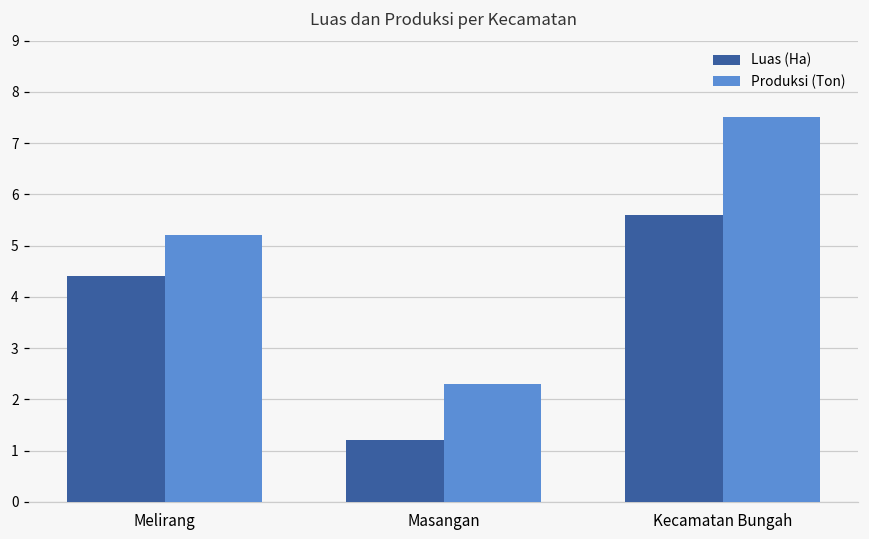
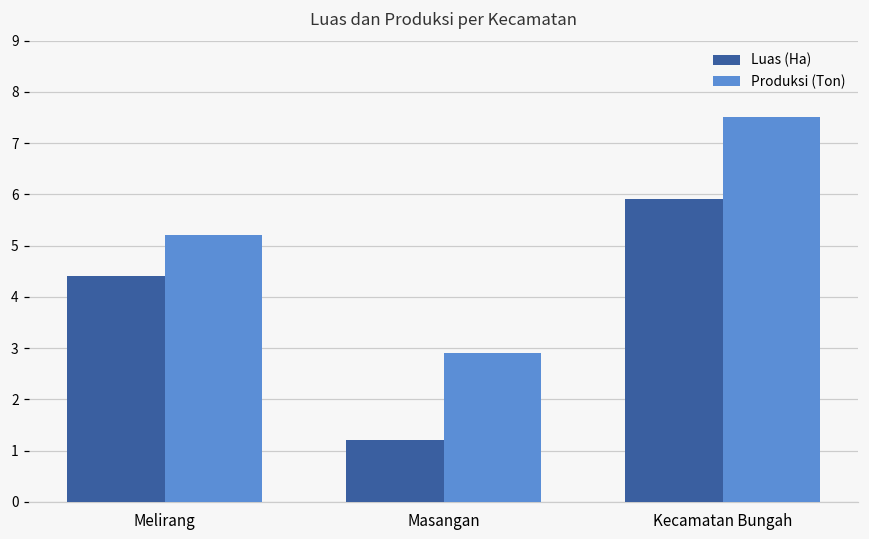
  {
    "Luas (Ha)": {
      "Melirang": 4.4,
      "Masangan": 1.2,
-     "Kecamatan Bungah": 5.6
+     "Kecamatan Bungah": 5.9
    },
    "Produksi (Ton)": {
      "Melirang": 5.2,
-     "Masangan": 2.3,
+     "Masangan": 2.9,
      "Kecamatan Bungah": 7.5
    }
  }
